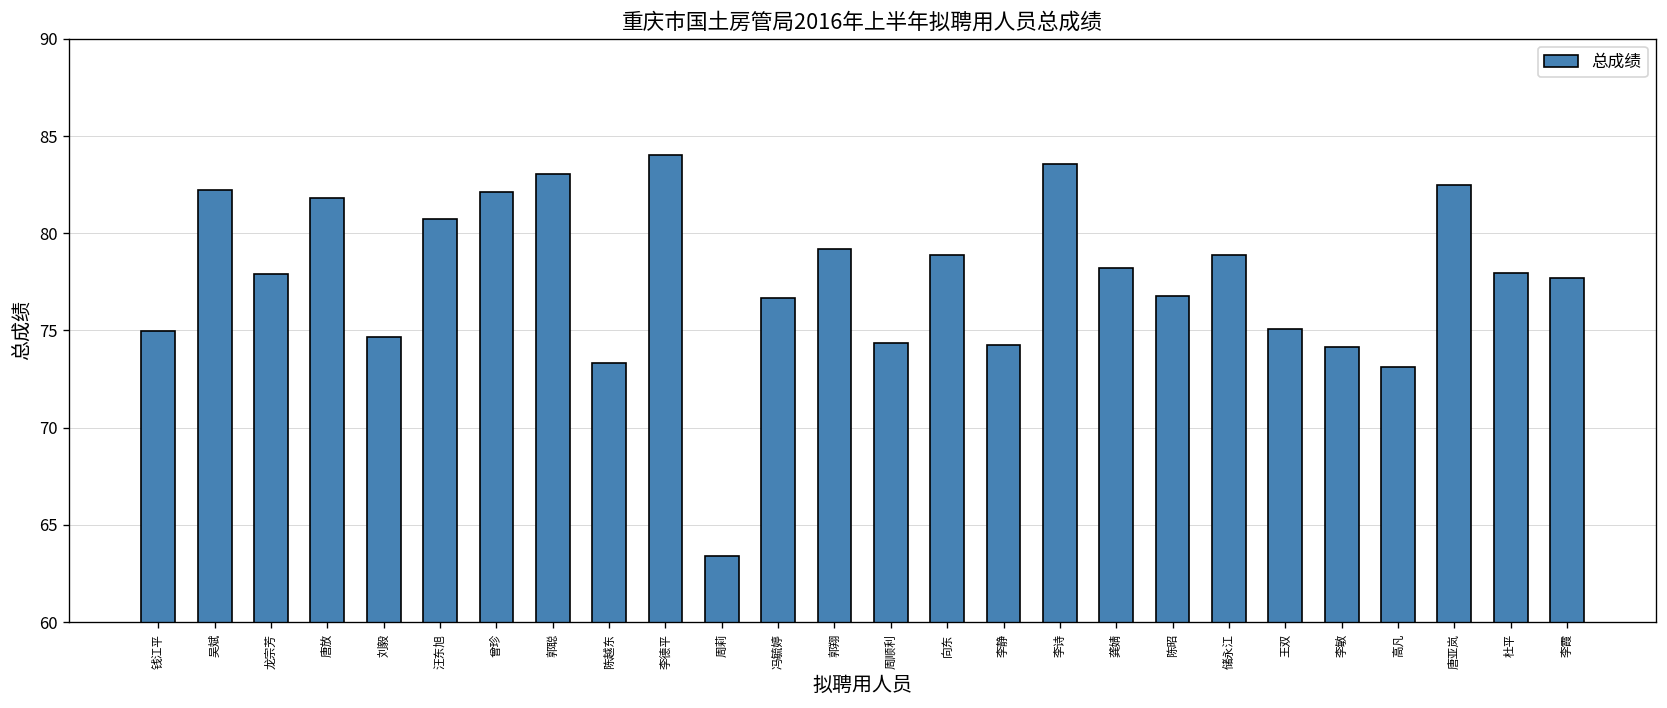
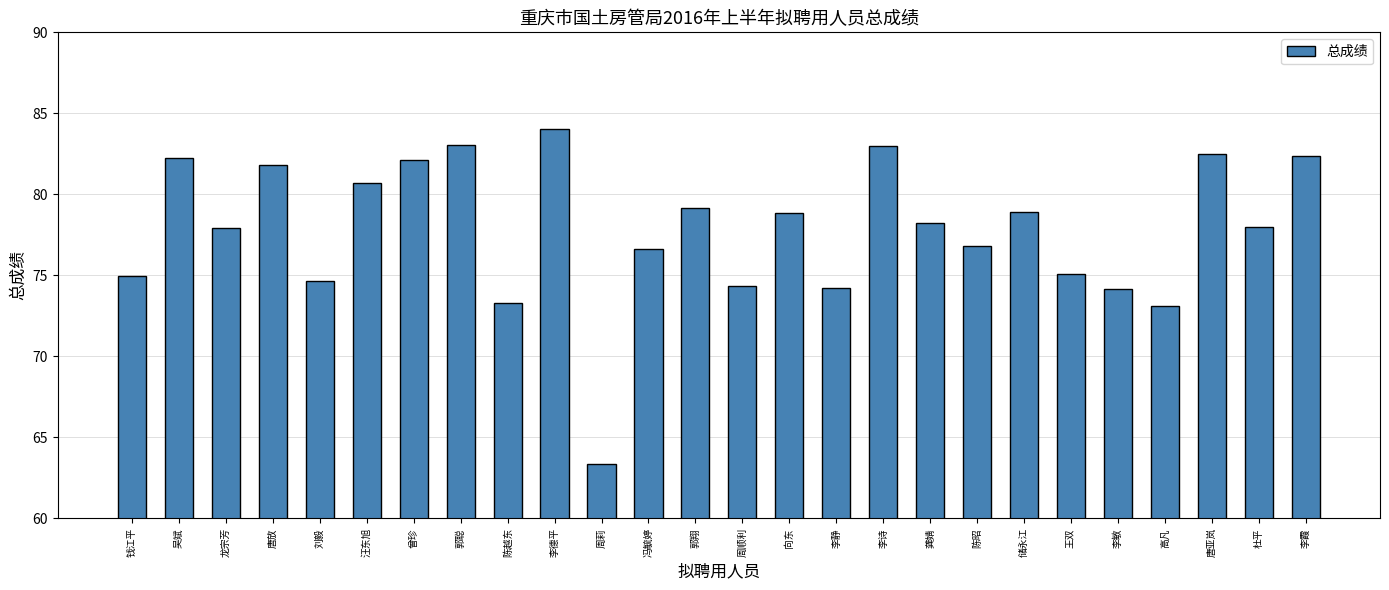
  {
    "钱江平": 75.0,
    "吴斌": 82.2,
    "龙宗芳": 77.9,
    "唐放": 81.8,
    "刘毅": 74.7,
    "汪东旭": 80.7,
    "曾珍": 82.1,
    "郭聪": 83.1,
    "陈越东": 73.3,
    "李德平": 84.0,
    "周莉": 63.4,
    "冯毓婷": 76.7,
    "郭翔": 79.2,
    "周顺利": 74.4,
    "向东": 78.9,
    "李静": 74.2,
-   "李诗": 83.6,
+   "李诗": 83.0,
    "龚婧": 78.2,
    "陈昭": 76.8,
    "储永江": 78.9,
    "王双": 75.1,
    "李敏": 74.1,
    "高凡": 73.1,
    "唐亚岚": 82.5,
    "杜平": 78.0,
-   "李霞": 77.7
+   "李霞": 82.3
  }
